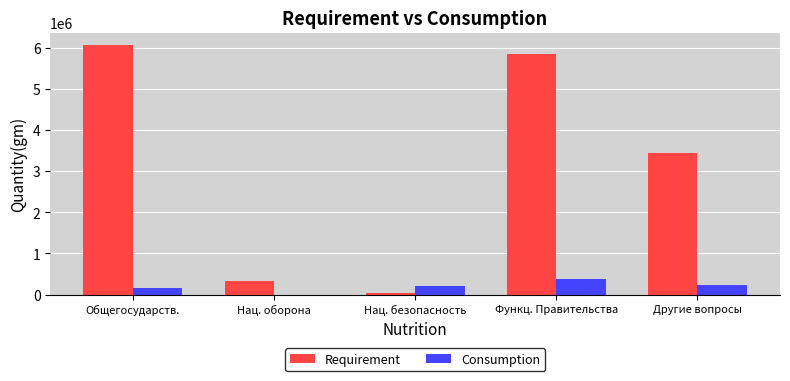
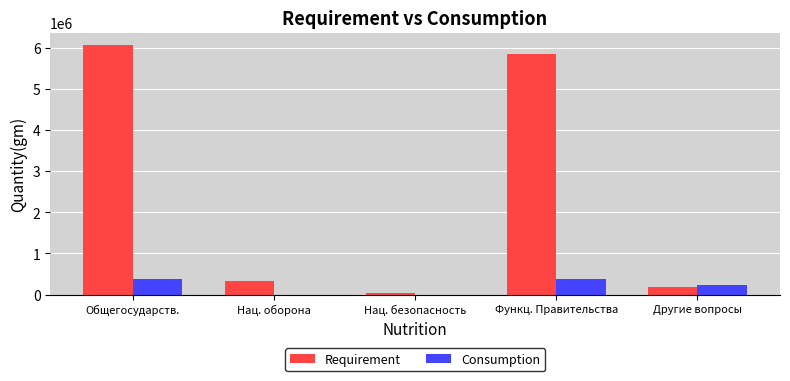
  {
    "Requirement": {
      "Общегосударств.": 6100000,
      "Нац. оборона": 300000,
      "Функц. Правительства": 5900000,
-     "Другие вопросы": 3500000
+     "Другие вопросы": 200000
    },
    "Consumption": {
-     "Общегосударств.": 200000,
-     "Нац. безопасность": 200000,
+     "Общегосударств.": 400000,
+     "Нац. безопасность": 0,
      "Функц. Правительства": 400000,
      "Другие вопросы": 200000
    }
  }
